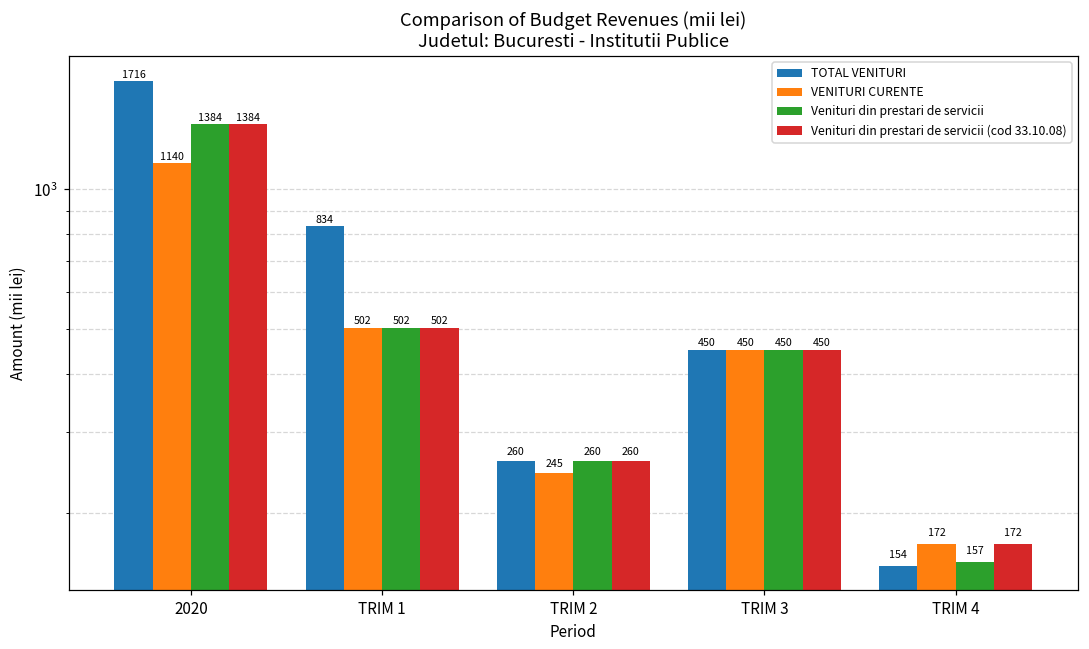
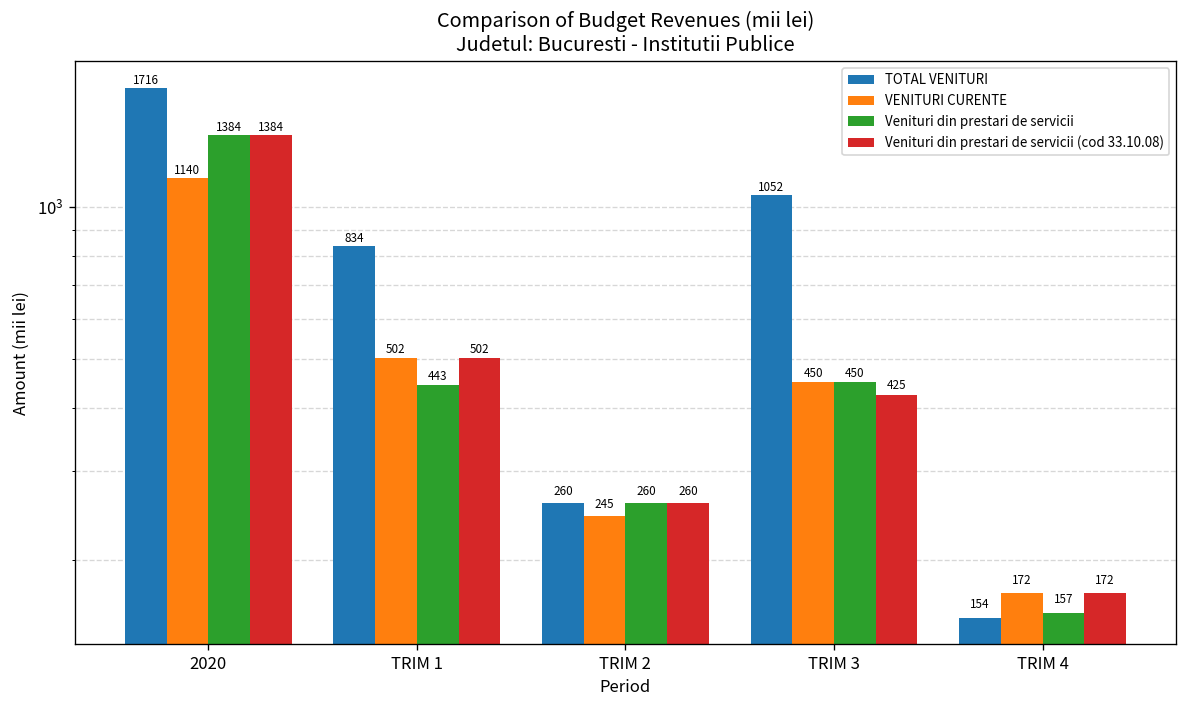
  {
    "TOTAL VENITURI": {
      "2020": 1716,
      "TRIM 1": 834,
      "TRIM 2": 260,
-     "TRIM 3": 450,
+     "TRIM 3": 1052,
      "TRIM 4": 154
    },
    "VENITURI CURENTE": {
      "2020": 1140,
      "TRIM 1": 502,
      "TRIM 2": 245,
      "TRIM 3": 450,
      "TRIM 4": 172
    },
    "Venituri din prestari de servicii": {
      "2020": 1384,
-     "TRIM 1": 502,
+     "TRIM 1": 443,
      "TRIM 2": 260,
      "TRIM 3": 450,
      "TRIM 4": 157
    },
    "Venituri din prestari de servicii (cod 33.10.08)": {
      "2020": 1384,
      "TRIM 1": 502,
      "TRIM 2": 260,
-     "TRIM 3": 450,
+     "TRIM 3": 425,
      "TRIM 4": 172
    }
  }
